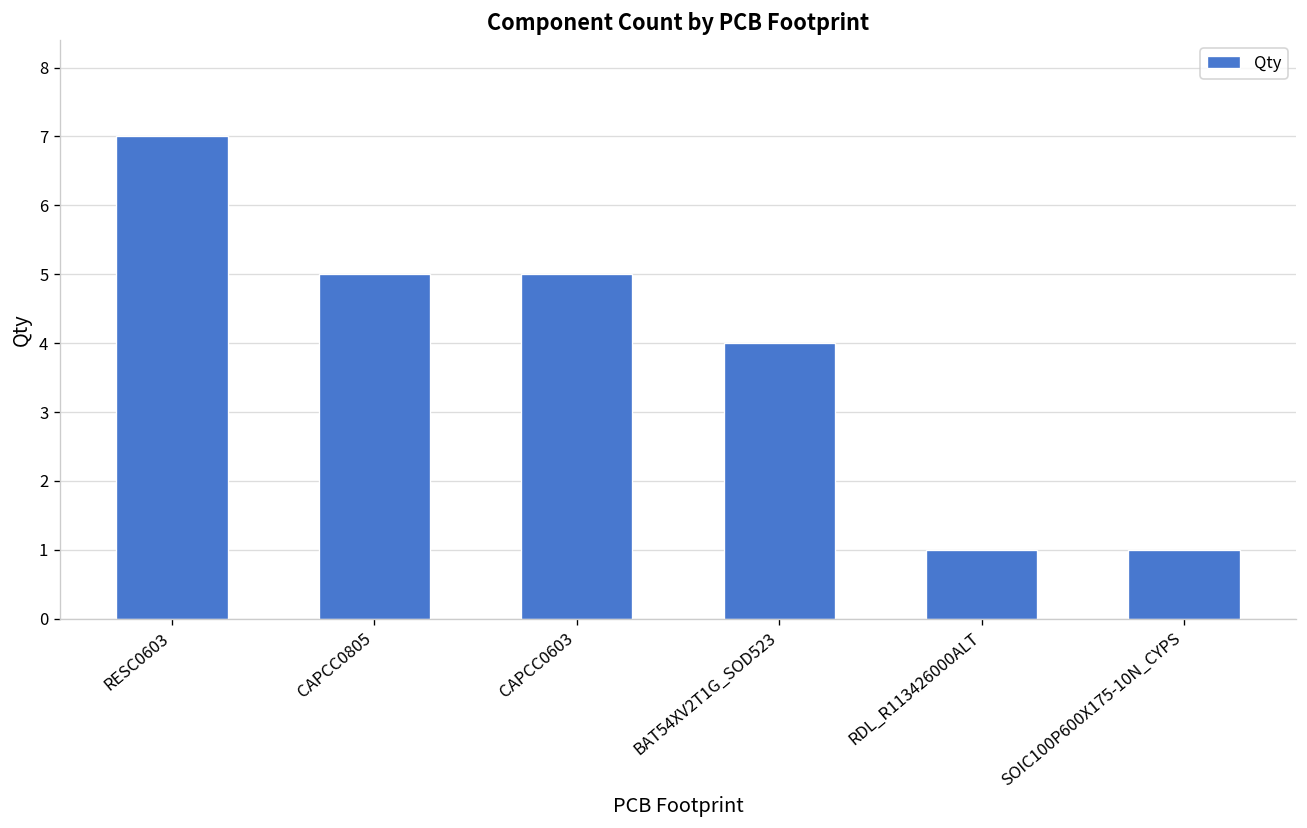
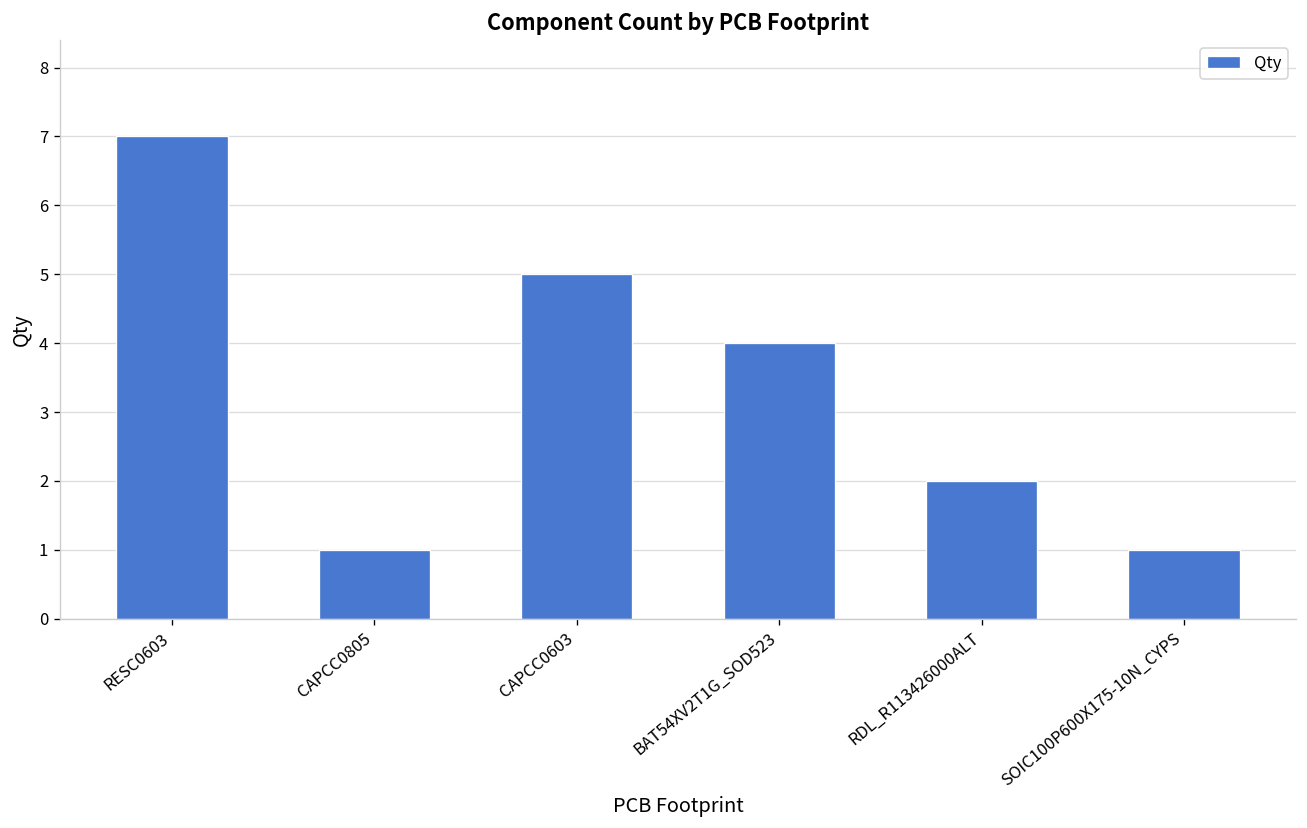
  {
    "RESC0603": 7,
-   "CAPCC0805": 5,
+   "CAPCC0805": 1,
    "CAPCC0603": 5,
    "BAT54XV2T1G_SOD523": 4,
-   "RDL_R113426000ALT": 1,
+   "RDL_R113426000ALT": 2,
    "SOIC100P600X175-10N_CYPS": 1
  }
